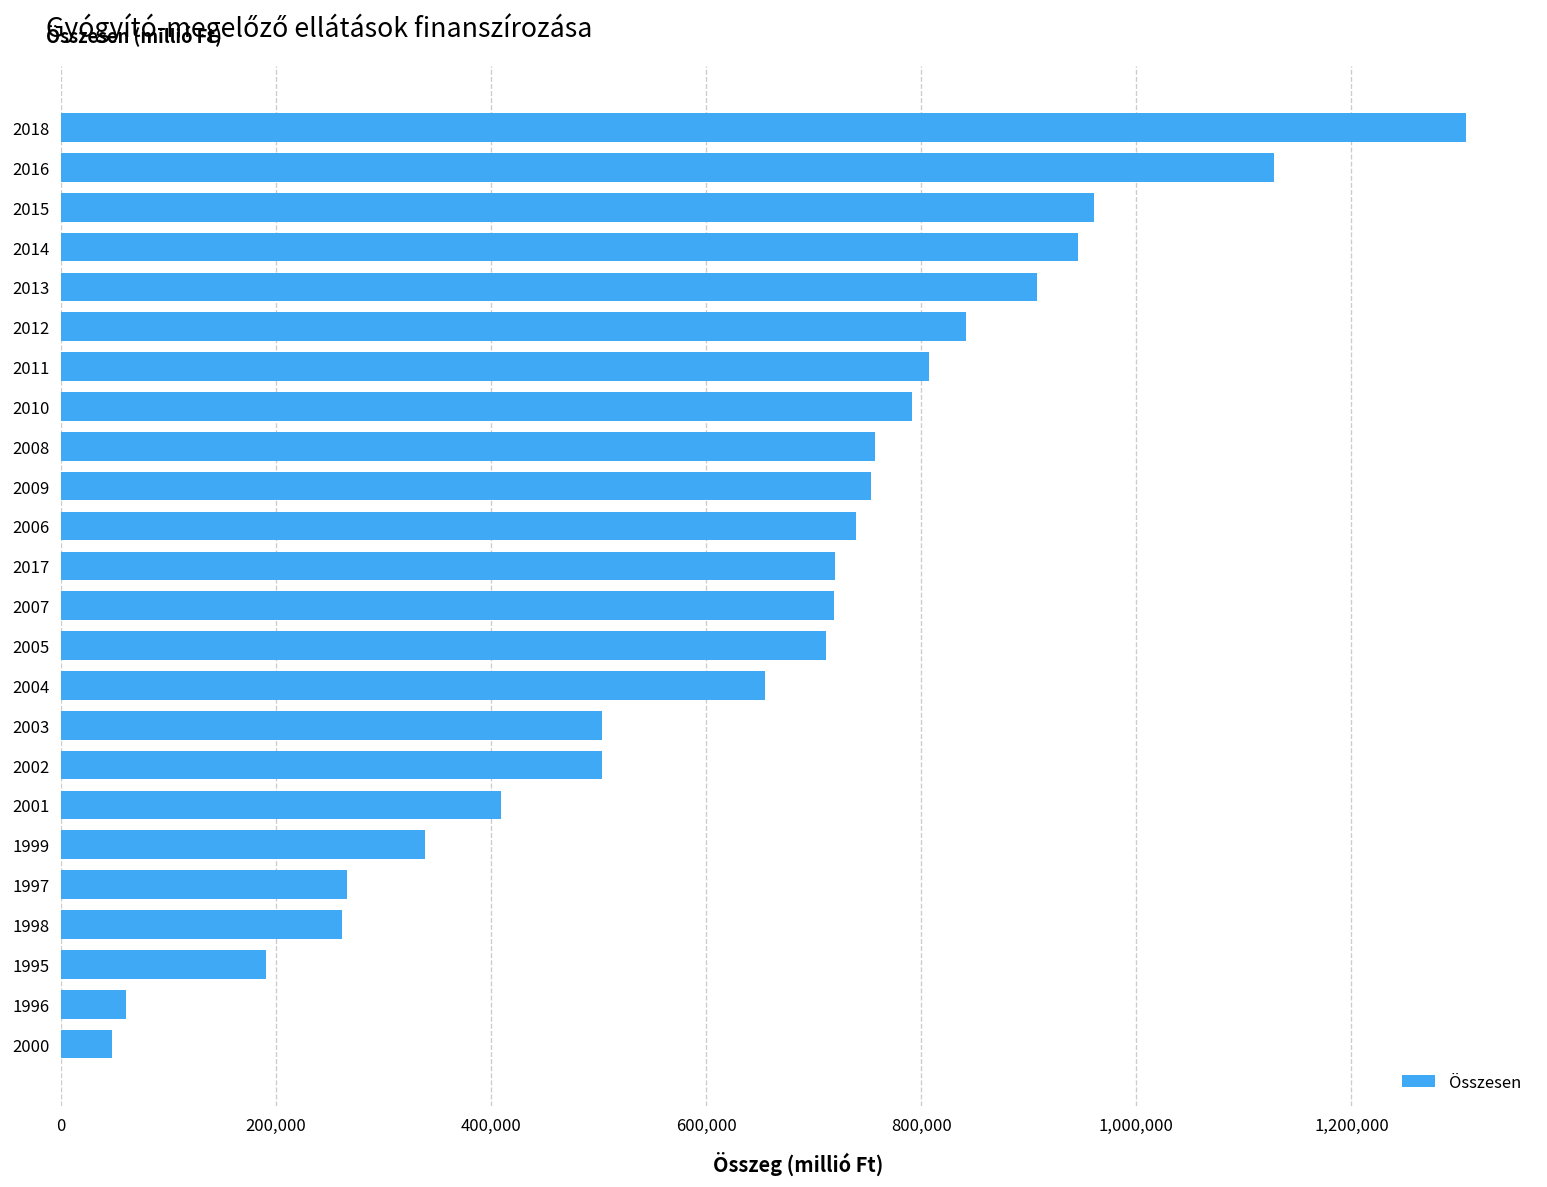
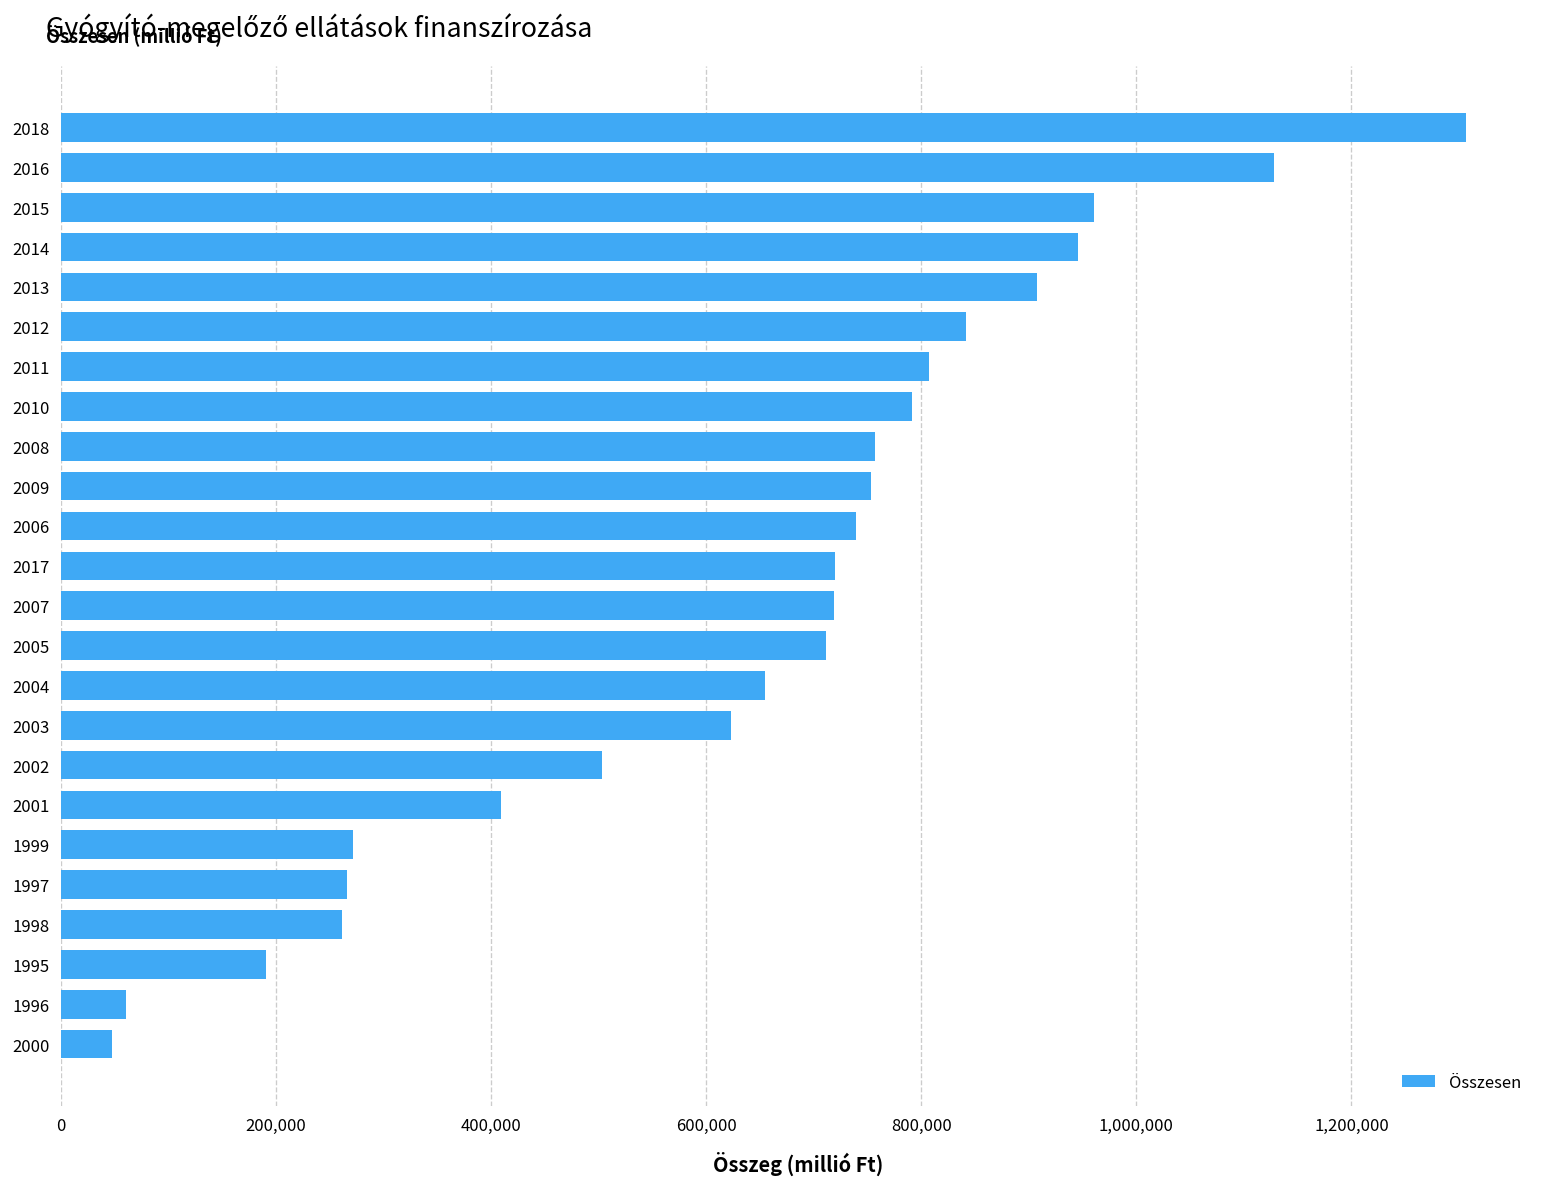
  {
    "2018": "1,310,000",
    "2016": "1,130,000",
    "2015": "960,000",
    "2014": "950,000",
    "2013": "910,000",
    "2012": "840,000",
    "2011": "810,000",
    "2010": "790,000",
    "2008": "760,000",
    "2009": "750,000",
    "2006": "740,000",
    "2017": "720,000",
    "2007": "720,000",
    "2005": "710,000",
    "2004": "650,000",
-   "2003": "500,000",
+   "2003": "620,000",
    "2002": "500,000",
    "2001": "410,000",
-   "1999": "340,000",
+   "1999": "270,000",
    "1997": "270,000",
    "1998": "260,000",
    "1995": "190,000",
    "1996": "60,000",
    "2000": "50,000"
  }
